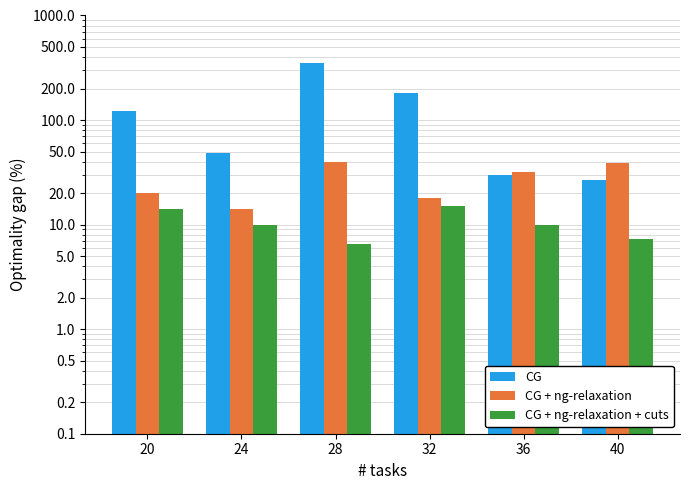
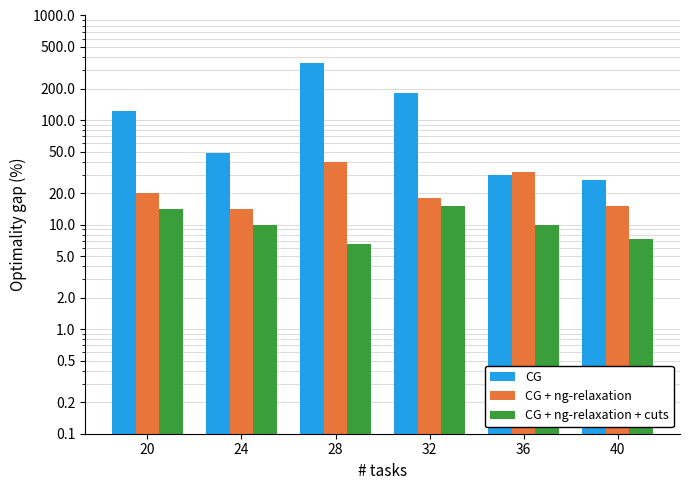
  {
    "CG": {
      "20": 120,
      "24": 50,
      "28": 350,
      "32": 180,
      "36": 30,
      "40": 27
    },
    "CG + ng-relaxation": {
      "20": 20,
      "24": 14,
      "28": 40,
      "32": 18,
      "36": 32,
-     "40": 39
+     "40": 15
    },
    "CG + ng-relaxation + cuts": {
      "20": 14,
      "24": 10,
      "28": 7,
      "32": 15,
      "36": 10,
      "40": 7
    }
  }
